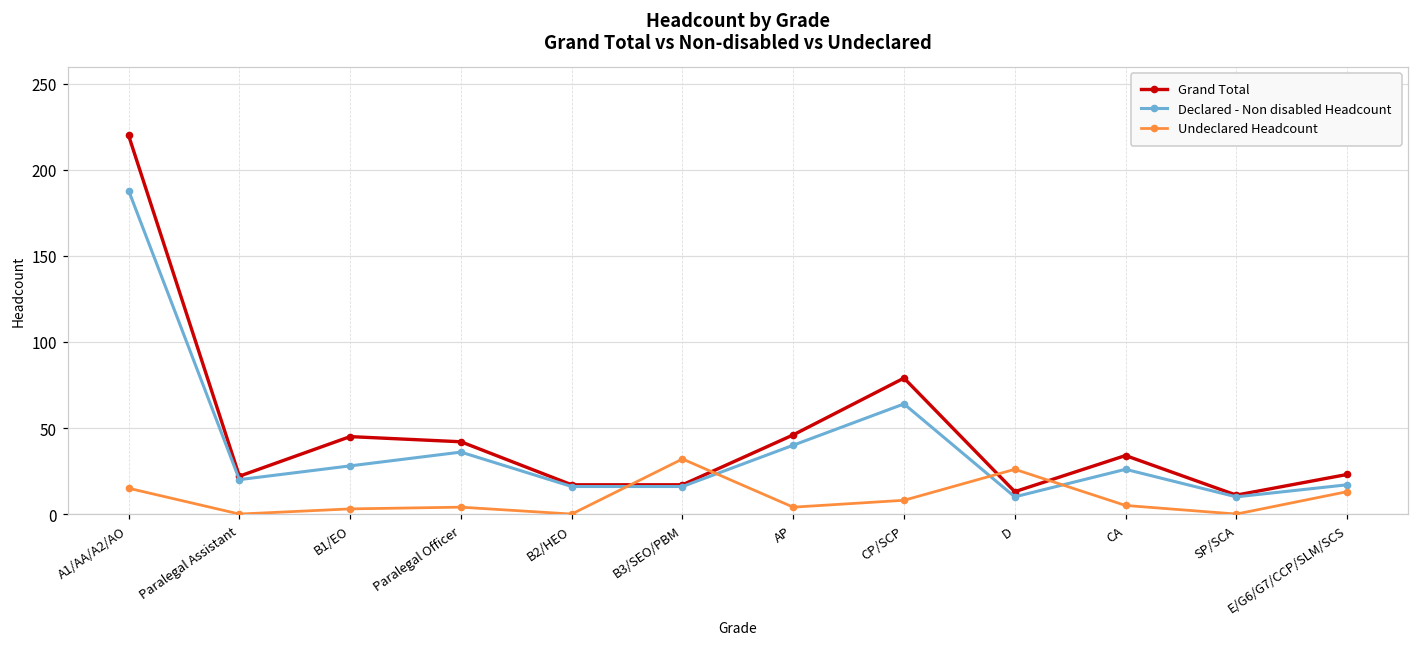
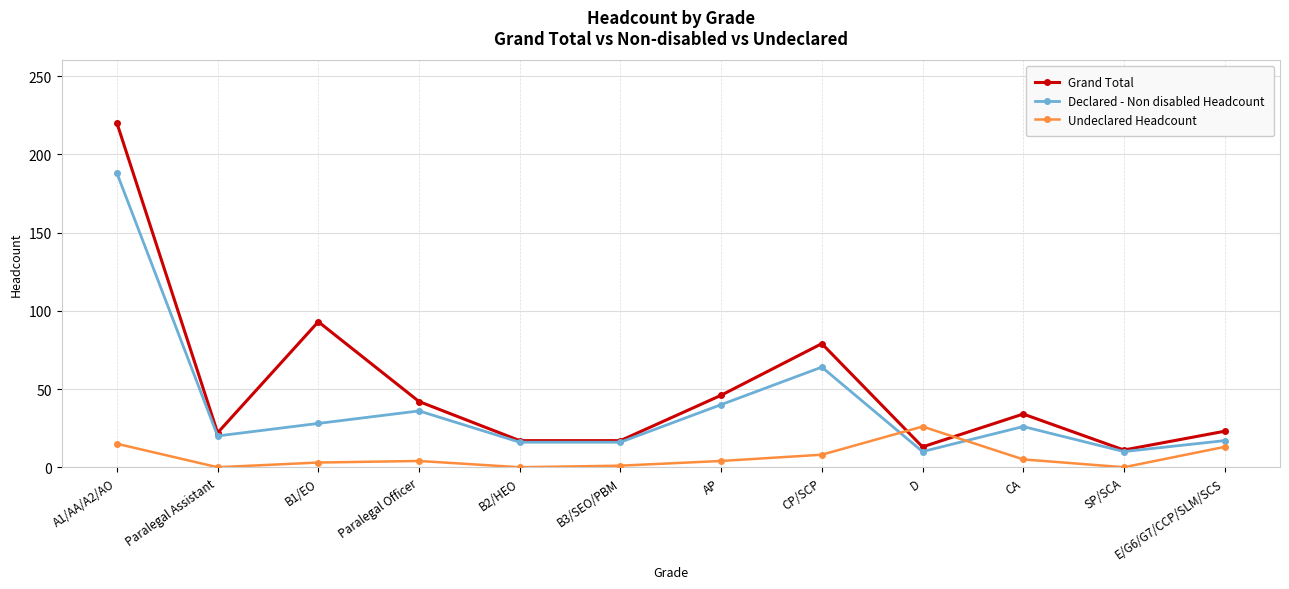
  {
    "Grand Total": {
      "A1/AA/A2/AO": 220,
      "Paralegal Assistant": 22,
-     "B1/EO": 45,
+     "B1/EO": 93,
      "Paralegal Officer": 42,
      "AP": 46,
      "CP/SCP": 79,
      "D": 13,
      "CA": 34,
      "E/G6/G7/CCP/SLM/SCS": 23
    },
    "Declared - Non disabled Headcount": {
      "A1/AA/A2/AO": 188,
      "Paralegal Assistant": 20,
      "B1/EO": 28,
      "Paralegal Officer": 36,
      "AP": 40,
      "CP/SCP": 64,
      "D": 10,
      "CA": 26,
      "E/G6/G7/CCP/SLM/SCS": 17
    },
    "Undeclared Headcount": {
      "A1/AA/A2/AO": 15,
      "Paralegal Assistant": 0,
      "B1/EO": 3,
      "Paralegal Officer": 4,
      "B2/HEO": 0,
-     "B3/SEO/PBM": 32,
+     "B3/SEO/PBM": 1,
      "AP": 4,
      "CP/SCP": 8,
      "D": 26,
      "CA": 5,
      "SP/SCA": 0,
      "E/G6/G7/CCP/SLM/SCS": 13
    }
  }
